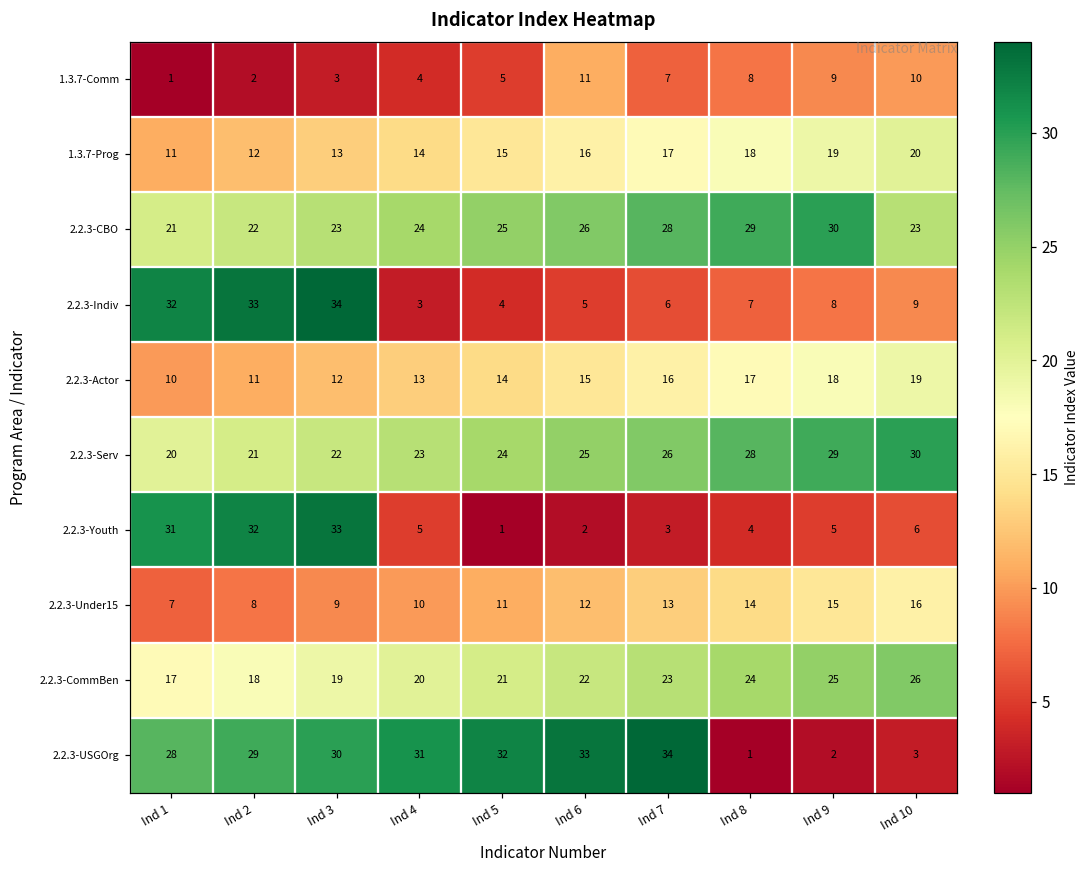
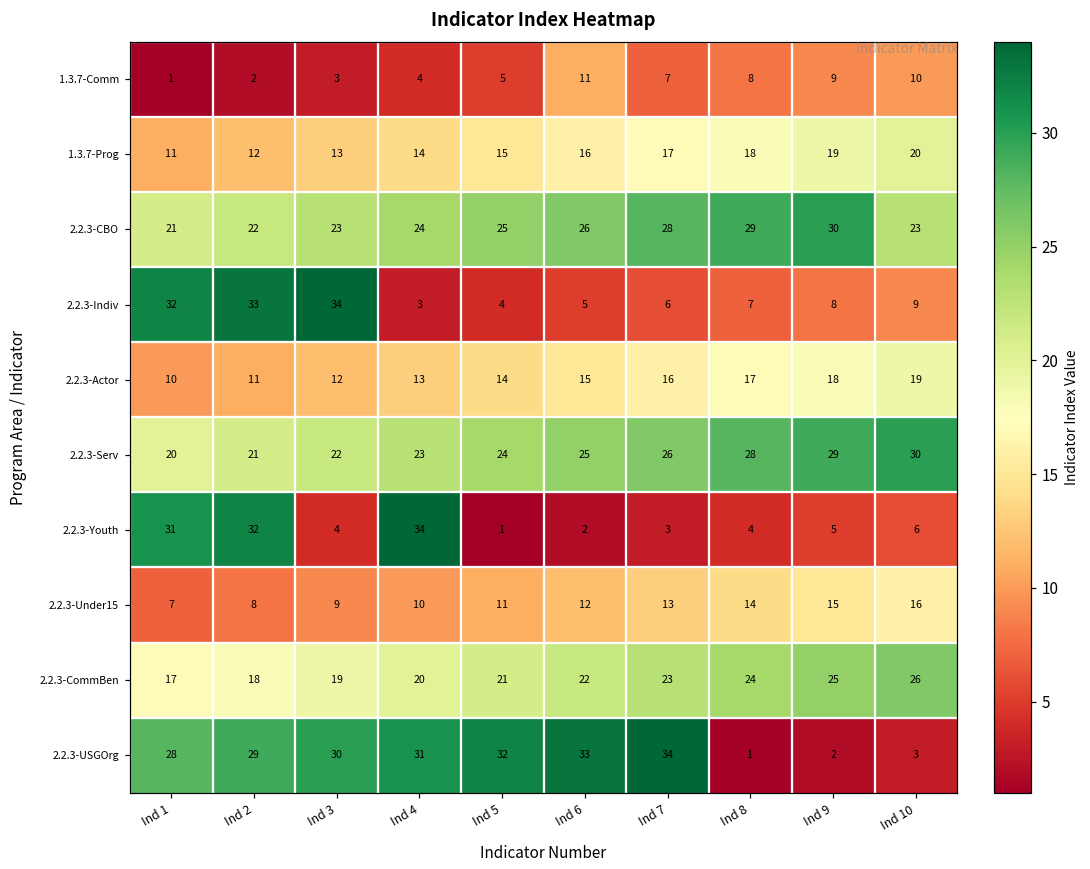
  {
    "1.3.7-Comm": {
      "Ind 1": 1,
      "Ind 2": 2,
      "Ind 3": 3,
      "Ind 4": 4,
      "Ind 5": 5,
      "Ind 6": 11,
      "Ind 7": 7,
      "Ind 8": 8,
      "Ind 9": 9
    },
    "1.3.7-Prog": {
      "Ind 1": 11,
      "Ind 2": 12,
      "Ind 3": 13,
      "Ind 4": 14,
      "Ind 5": 15,
      "Ind 6": 16,
      "Ind 7": 17,
      "Ind 8": 18,
      "Ind 9": 19,
      "Ind 10": 20
    },
    "2.2.3-CBO": {
      "Ind 1": 21,
      "Ind 2": 22,
      "Ind 3": 23,
      "Ind 4": 24,
      "Ind 5": 25,
      "Ind 6": 26,
      "Ind 7": 28,
      "Ind 8": 29,
      "Ind 9": 30,
      "Ind 10": 23
    },
    "2.2.3-Indiv": {
      "Ind 1": 32,
      "Ind 2": 33,
      "Ind 3": 34,
      "Ind 4": 3,
      "Ind 5": 4,
      "Ind 6": 5,
      "Ind 7": 6,
      "Ind 8": 7,
      "Ind 9": 8,
      "Ind 10": 9
    },
    "2.2.3-Actor": {
      "Ind 1": 10,
      "Ind 2": 11,
      "Ind 3": 12,
      "Ind 4": 13,
      "Ind 5": 14,
      "Ind 6": 15,
      "Ind 7": 16,
      "Ind 8": 17,
      "Ind 9": 18,
      "Ind 10": 19
    },
    "2.2.3-Serv": {
      "Ind 1": 20,
      "Ind 2": 21,
      "Ind 3": 22,
      "Ind 4": 23,
      "Ind 5": 24,
      "Ind 6": 25,
      "Ind 7": 26,
      "Ind 8": 28,
      "Ind 9": 29,
      "Ind 10": 30
    },
    "2.2.3-Youth": {
      "Ind 1": 31,
      "Ind 2": 32,
-     "Ind 3": 33,
-     "Ind 4": 5,
+     "Ind 3": 4,
+     "Ind 4": 34,
      "Ind 5": 1,
      "Ind 6": 2,
      "Ind 7": 3,
      "Ind 8": 4,
      "Ind 9": 5,
      "Ind 10": 6
    },
    "2.2.3-Under15": {
      "Ind 1": 7,
      "Ind 2": 8,
      "Ind 3": 9,
      "Ind 4": 10,
      "Ind 5": 11,
      "Ind 6": 12,
      "Ind 7": 13,
      "Ind 8": 14,
      "Ind 9": 15,
      "Ind 10": 16
    },
    "2.2.3-CommBen": {
      "Ind 1": 17,
      "Ind 2": 18,
      "Ind 3": 19,
      "Ind 4": 20,
      "Ind 5": 21,
      "Ind 6": 22,
      "Ind 7": 23,
      "Ind 8": 24,
      "Ind 9": 25,
      "Ind 10": 26
    },
    "2.2.3-USGOrg": {
      "Ind 1": 28,
      "Ind 2": 29,
      "Ind 3": 30,
      "Ind 4": 31,
      "Ind 5": 32,
      "Ind 6": 33,
      "Ind 7": 34,
      "Ind 8": 1,
      "Ind 9": 2,
      "Ind 10": 3
    }
  }
